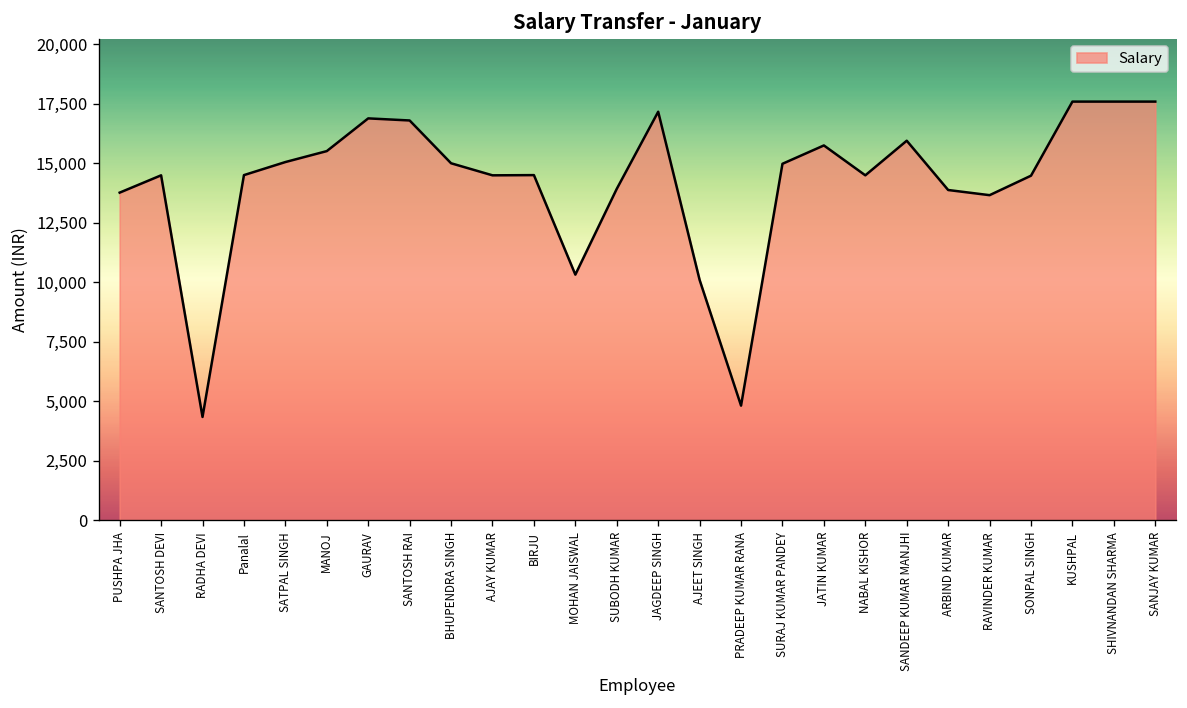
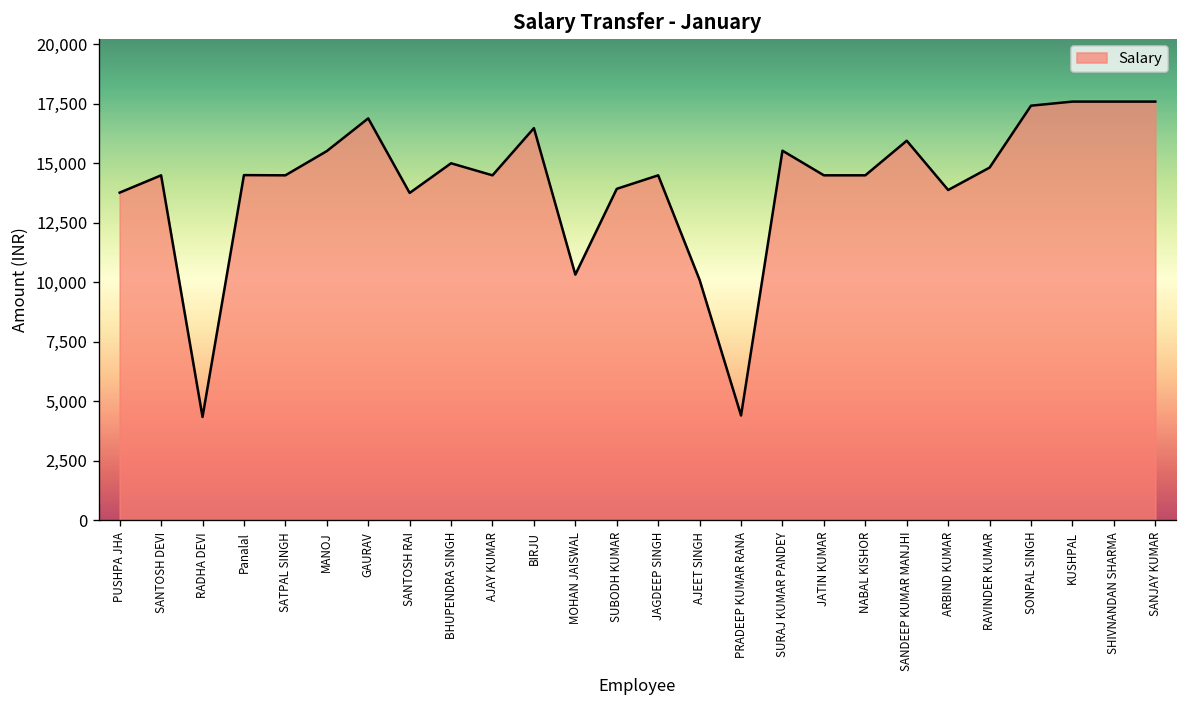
  {
    "PUSHPA JHA": "13,800",
    "SANTOSH DEVI": "14,500",
    "RADHA DEVI": "4,300",
    "Panalal": "14,500",
-   "SATPAL SINGH": "15,100",
+   "SATPAL SINGH": "14,500",
    "MANOJ": "15,500",
    "GAURAV": "16,900",
-   "SANTOSH RAI": "16,800",
+   "SANTOSH RAI": "13,800",
    "BHUPENDRA SINGH": "15,000",
    "AJAY KUMAR": "14,500",
-   "BIRJU": "14,500",
+   "BIRJU": "16,500",
    "MOHAN JAISWAL": "10,300",
    "SUBODH KUMAR": "13,900",
-   "JAGDEEP SINGH": "17,200",
+   "JAGDEEP SINGH": "14,500",
    "AJEET SINGH": "10,100",
-   "PRADEEP KUMAR RANA": "4,800",
-   "SURAJ KUMAR PANDEY": "15,000",
-   "JATIN KUMAR": "15,800",
+   "PRADEEP KUMAR RANA": "4,400",
+   "SURAJ KUMAR PANDEY": "15,500",
+   "JATIN KUMAR": "14,500",
    "NABAL KISHOR": "14,500",
    "SANDEEP KUMAR MANJHI": "16,000",
    "ARBIND KUMAR": "13,900",
-   "RAVINDER KUMAR": "13,700",
-   "SONPAL SINGH": "14,500",
+   "RAVINDER KUMAR": "14,800",
+   "SONPAL SINGH": "17,400",
    "KUSHPAL": "17,600",
    "SHIVNANDAN SHARMA": "17,600",
    "SANJAY KUMAR": "17,600"
  }
